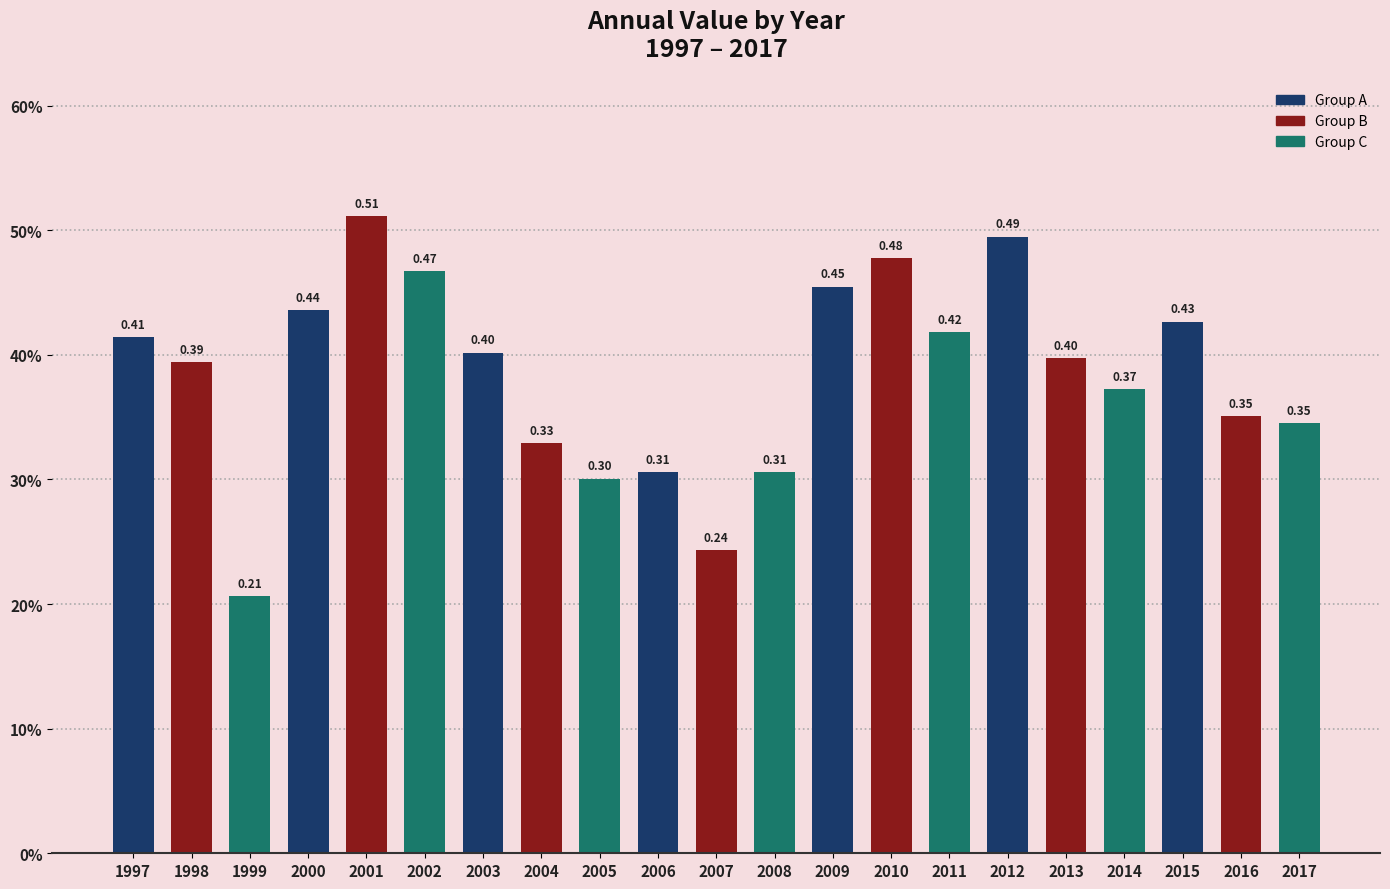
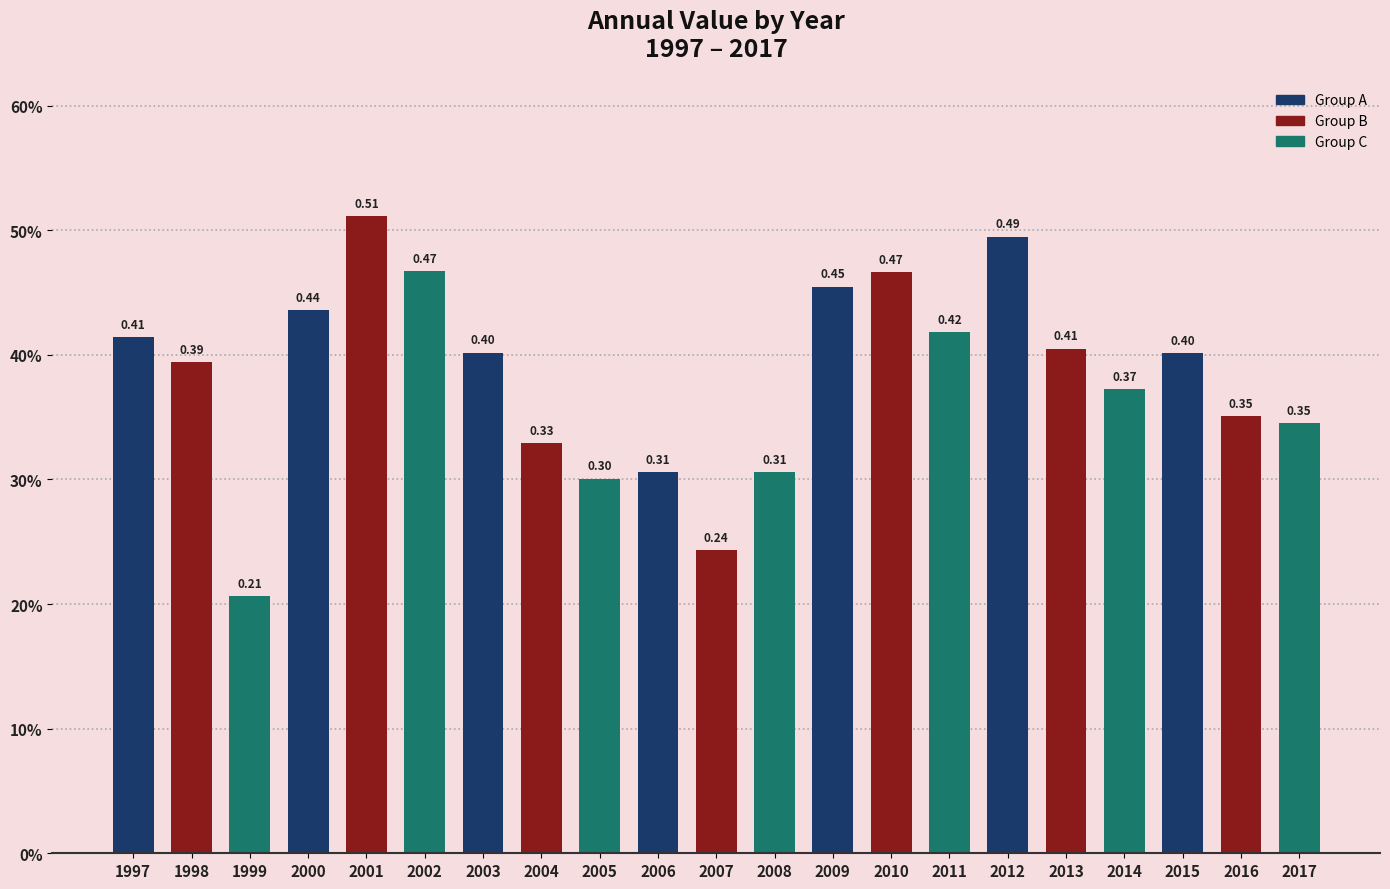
  {
    "1997": 0.41,
    "1998": 0.39,
    "1999": 0.21,
    "2000": 0.44,
    "2001": 0.51,
    "2002": 0.47,
    "2003": 0.40,
    "2004": 0.33,
    "2005": 0.30,
    "2006": 0.31,
    "2007": 0.24,
    "2008": 0.31,
    "2009": 0.45,
-   "2010": 0.48,
+   "2010": 0.47,
    "2011": 0.42,
    "2012": 0.49,
-   "2013": 0.40,
+   "2013": 0.41,
    "2014": 0.37,
-   "2015": 0.43,
+   "2015": 0.40,
    "2016": 0.35,
    "2017": 0.35
  }
